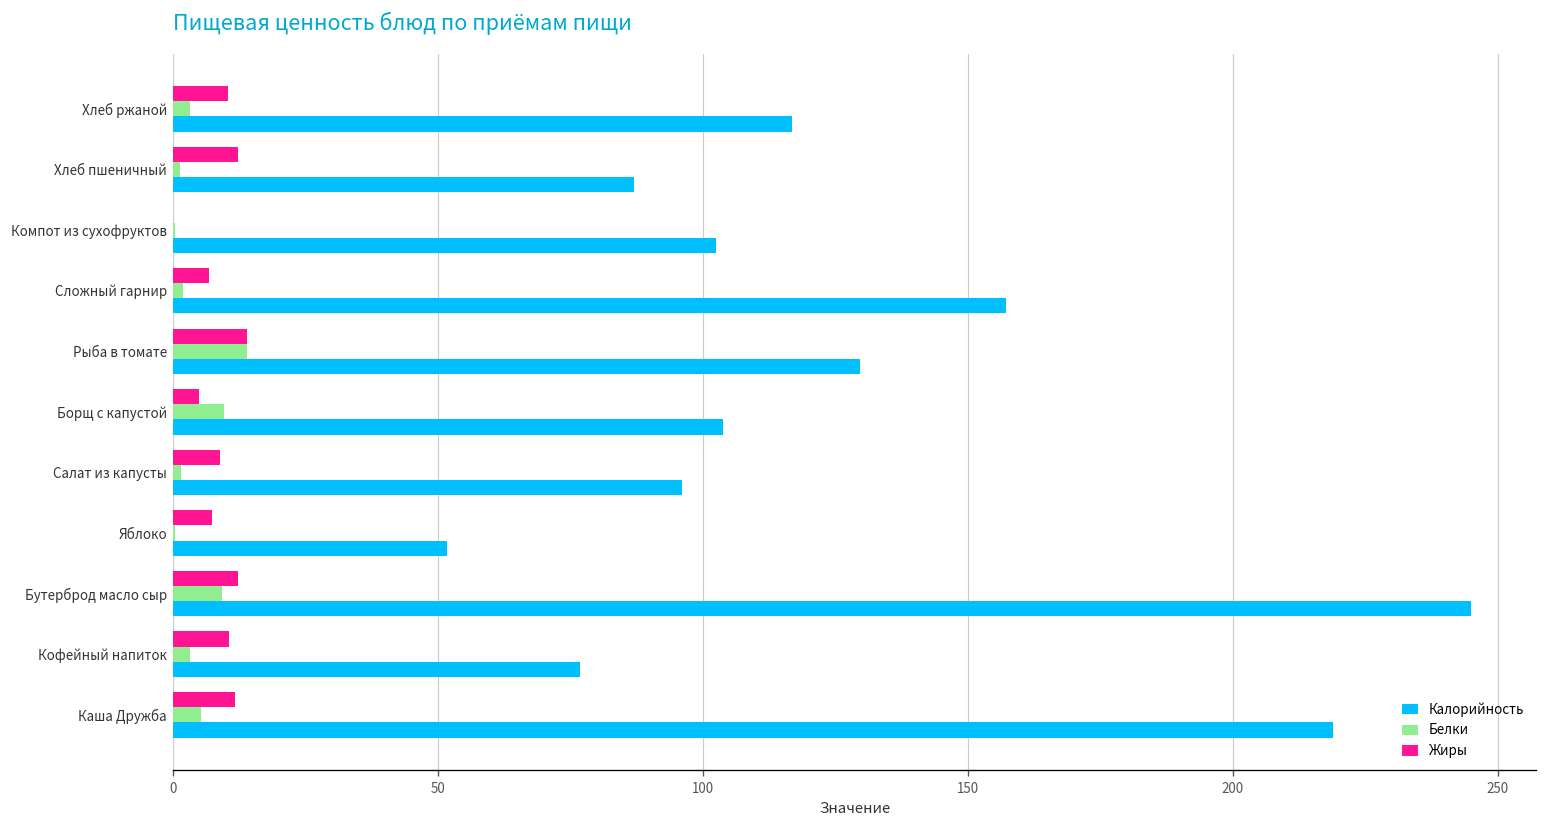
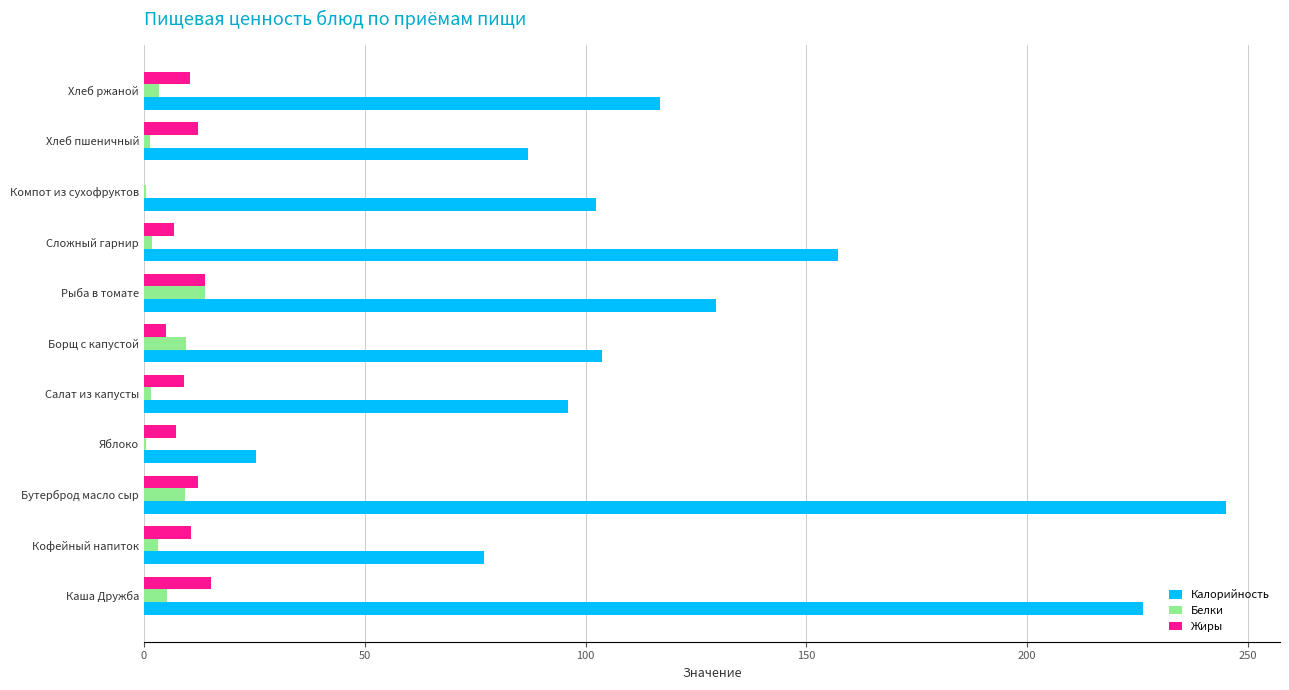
  {
    "Калорийность": {
      "Хлеб ржаной": 117,
      "Хлеб пшеничный": 87,
      "Компот из сухофруктов": 102,
      "Сложный гарнир": 157,
      "Рыба в томате": 130,
      "Борщ с капустой": 104,
      "Салат из капусты": 96,
-     "Яблоко": 52,
+     "Яблоко": 25,
      "Бутерброд масло сыр": 245,
      "Кофейный напиток": 77,
-     "Каша Дружба": 219
+     "Каша Дружба": 226
    },
    "Белки": {
      "Хлеб ржаной": 3,
      "Хлеб пшеничный": 1,
      "Сложный гарнир": 2,
      "Рыба в томате": 14,
      "Борщ с капустой": 10,
      "Салат из капусты": 2,
      "Бутерброд масло сыр": 9,
      "Кофейный напиток": 3,
      "Каша Дружба": 5
    },
    "Жиры": {
      "Хлеб ржаной": 11,
      "Хлеб пшеничный": 12,
      "Компот из сухофруктов": 0,
      "Сложный гарнир": 7,
      "Рыба в томате": 14,
      "Борщ с капустой": 5,
      "Салат из капусты": 9,
      "Яблоко": 7,
      "Бутерброд масло сыр": 12,
      "Кофейный напиток": 11,
-     "Каша Дружба": 12
+     "Каша Дружба": 15
    }
  }
